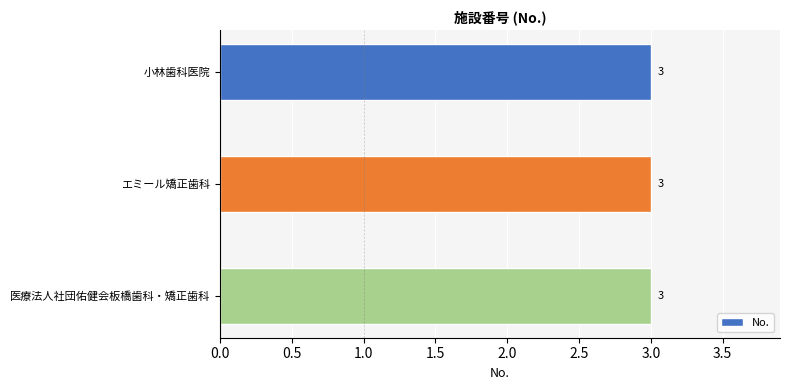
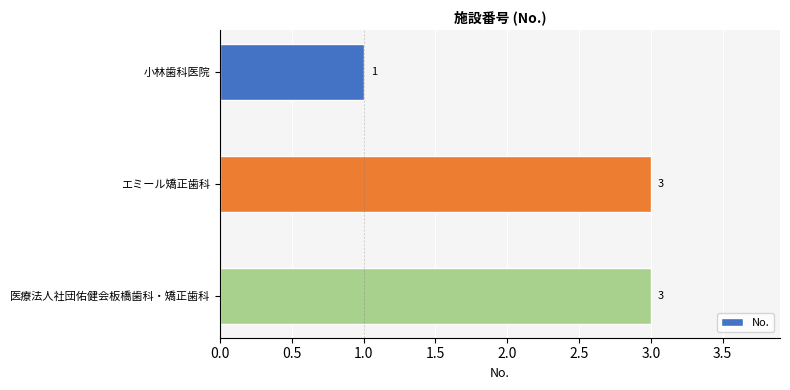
  {
-   "小林歯科医院": 3,
+   "小林歯科医院": 1,
    "エミール矯正歯科": 3,
    "医療法人社団佑健会板橋歯科・矯正歯科": 3
  }
